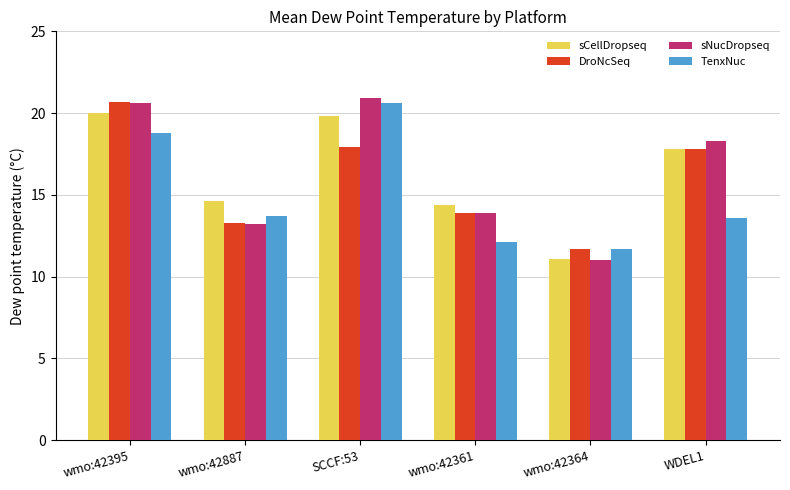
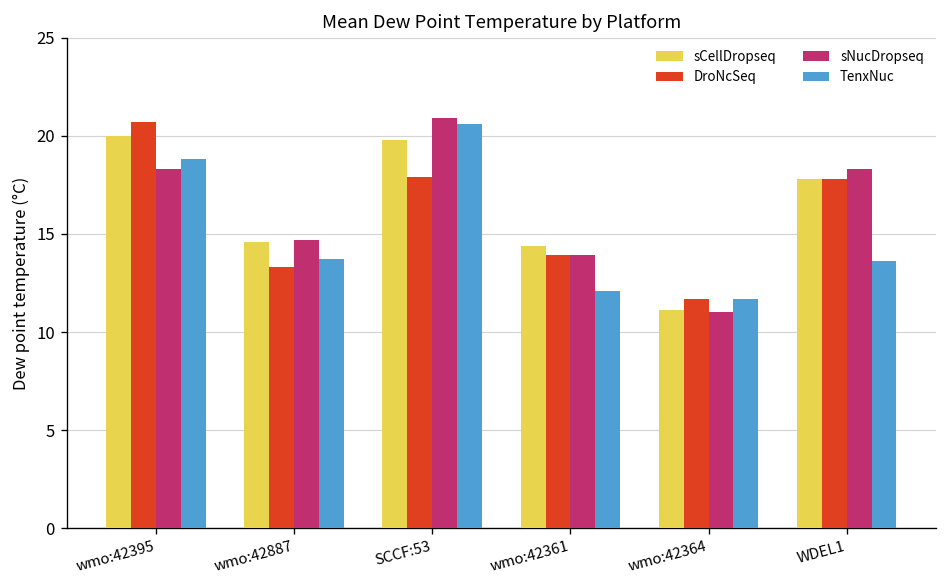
  {
    "sCellDropseq": {
      "wmo:42395": 20.0,
      "wmo:42887": 14.6,
      "SCCF:53": 19.8,
      "wmo:42361": 14.4,
      "wmo:42364": 11.1,
      "WDEL1": 17.8
    },
    "DroNcSeq": {
      "wmo:42395": 20.7,
      "wmo:42887": 13.3,
      "SCCF:53": 17.9,
      "wmo:42361": 13.9,
      "wmo:42364": 11.7,
      "WDEL1": 17.8
    },
    "sNucDropseq": {
-     "wmo:42395": 20.6,
-     "wmo:42887": 13.2,
+     "wmo:42395": 18.3,
+     "wmo:42887": 14.7,
      "SCCF:53": 20.9,
      "wmo:42361": 13.9,
      "wmo:42364": 11.0,
      "WDEL1": 18.3
    },
    "TenxNuc": {
      "wmo:42395": 18.8,
      "wmo:42887": 13.7,
      "SCCF:53": 20.6,
      "wmo:42361": 12.1,
      "wmo:42364": 11.7,
      "WDEL1": 13.6
    }
  }
